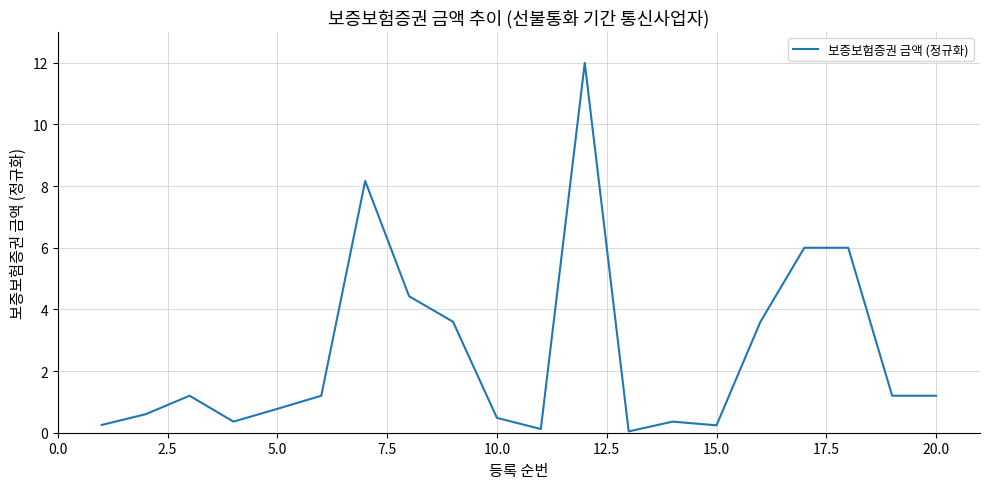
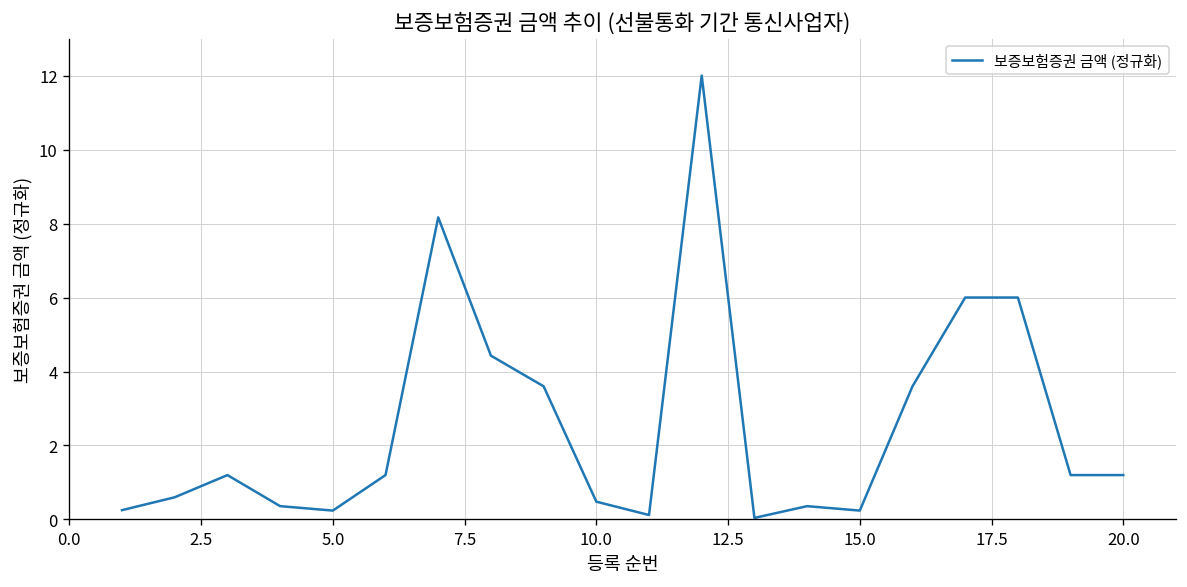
  {
-   "5.0": 0.8,
+   "5.0": 0.2,
    "10.0": 0.5,
    "15.0": 0.2,
    "20.0": 1.2
  }
